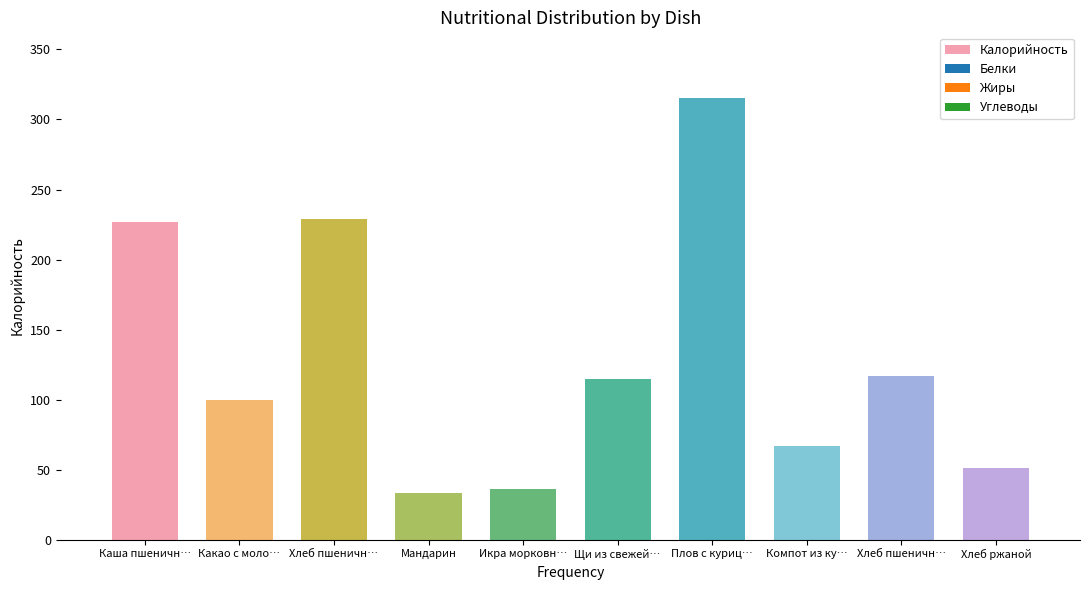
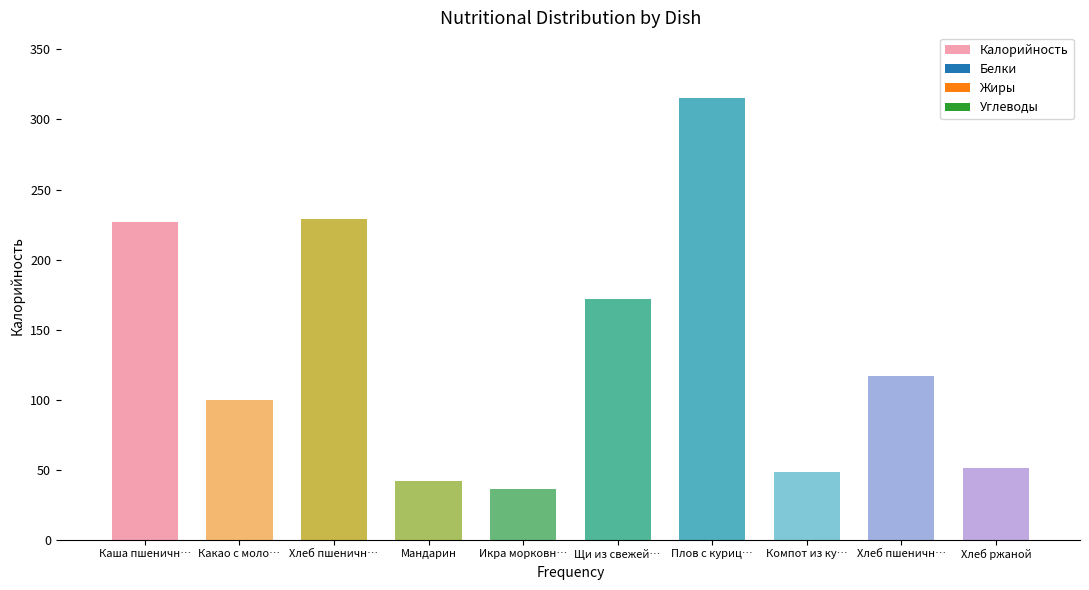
  {
    "Калорийность": {
      "Каша пшеничн…": 227,
      "Какао с моло…": 100,
-     "Мандарин": 33,
+     "Мандарин": 42,
      "Икра морковн…": 36,
-     "Щи из свежей…": 115,
+     "Щи из свежей…": 172,
      "Плов с куриц…": 315,
-     "Компот из ку…": 67,
+     "Компот из ку…": 48,
      "Хлеб ржаной": 51
    },
    "Углеводы": {
      "Каша пшеничн…": 0,
      "Какао с моло…": 0,
      "Мандарин": 0,
      "Икра морковн…": 0,
      "Щи из свежей…": 0,
      "Плов с куриц…": 0,
      "Компот из ку…": 0,
      "Хлеб ржаной": 0
    }
  }
